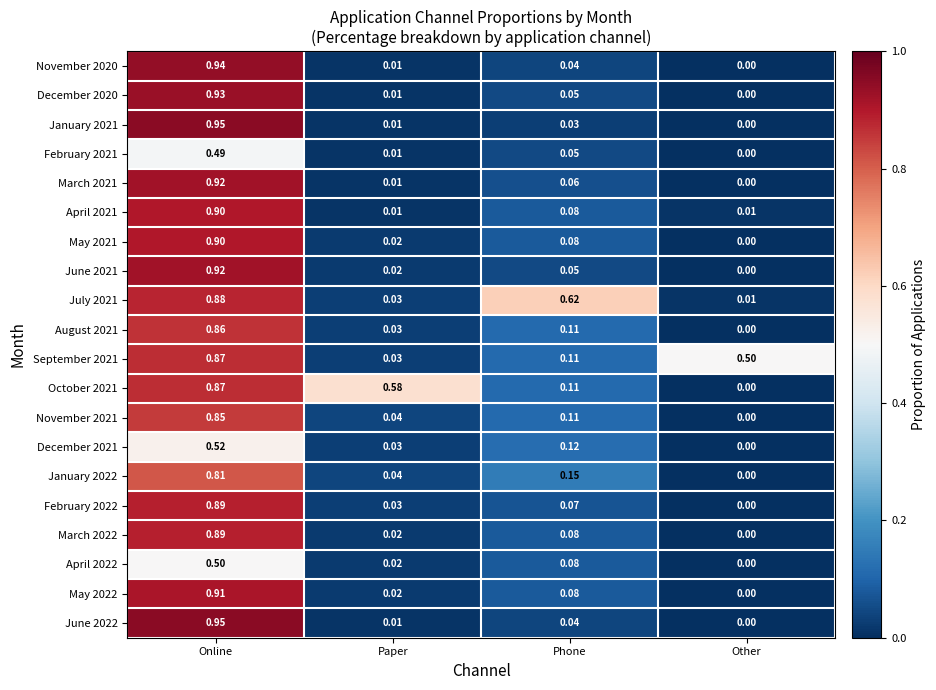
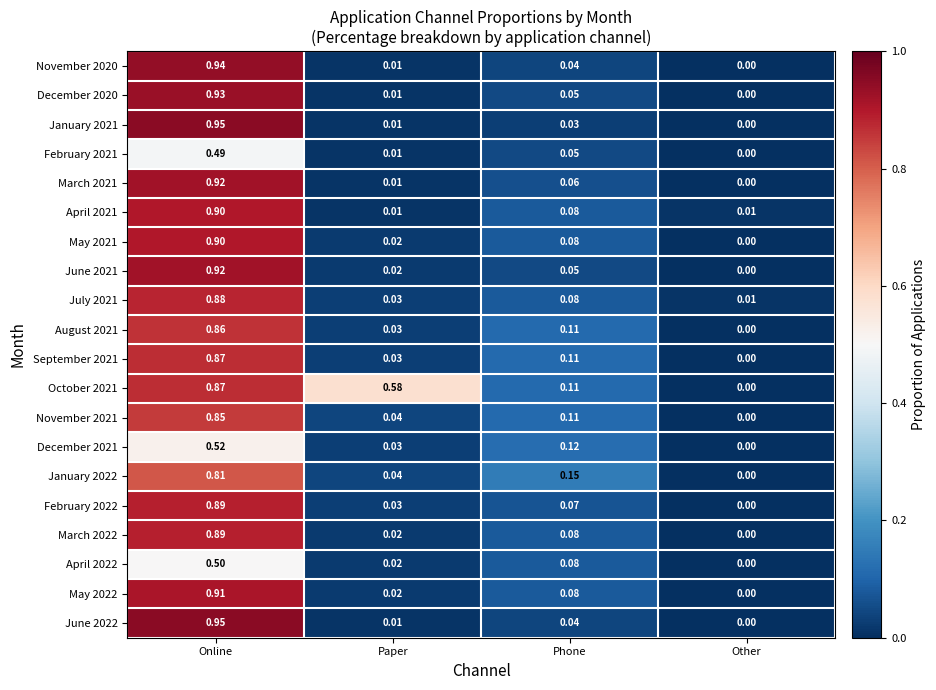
  {
    "November 2020": {
      "Online": 0.94,
      "Paper": 0.01,
      "Phone": 0.04,
      "Other": 0.00
    },
    "December 2020": {
      "Online": 0.93,
      "Paper": 0.01,
      "Phone": 0.05,
      "Other": 0.00
    },
    "January 2021": {
      "Online": 0.95,
      "Paper": 0.01,
      "Phone": 0.03,
      "Other": 0.00
    },
    "February 2021": {
      "Online": 0.49,
      "Paper": 0.01,
      "Phone": 0.05,
      "Other": 0.00
    },
    "March 2021": {
      "Online": 0.92,
      "Paper": 0.01,
      "Phone": 0.06,
      "Other": 0.00
    },
    "April 2021": {
      "Online": 0.90,
      "Paper": 0.01,
      "Phone": 0.08,
      "Other": 0.01
    },
    "May 2021": {
      "Online": 0.90,
      "Paper": 0.02,
      "Phone": 0.08,
      "Other": 0.00
    },
    "June 2021": {
      "Online": 0.92,
      "Paper": 0.02,
      "Phone": 0.05,
      "Other": 0.00
    },
    "July 2021": {
      "Online": 0.88,
      "Paper": 0.03,
-     "Phone": 0.62,
+     "Phone": 0.08,
      "Other": 0.01
    },
    "August 2021": {
      "Online": 0.86,
      "Paper": 0.03,
      "Phone": 0.11,
      "Other": 0.00
    },
    "September 2021": {
      "Online": 0.87,
      "Paper": 0.03,
      "Phone": 0.11,
-     "Other": 0.50
+     "Other": 0.00
    },
    "October 2021": {
      "Online": 0.87,
      "Paper": 0.58,
      "Phone": 0.11,
      "Other": 0.00
    },
    "November 2021": {
      "Online": 0.85,
      "Paper": 0.04,
      "Phone": 0.11,
      "Other": 0.00
    },
    "December 2021": {
      "Online": 0.52,
      "Paper": 0.03,
      "Phone": 0.12,
      "Other": 0.00
    },
    "January 2022": {
      "Online": 0.81,
      "Paper": 0.04,
      "Phone": 0.15,
      "Other": 0.00
    },
    "February 2022": {
      "Online": 0.89,
      "Paper": 0.03,
      "Phone": 0.07,
      "Other": 0.00
    },
    "March 2022": {
      "Online": 0.89,
      "Paper": 0.02,
      "Phone": 0.08,
      "Other": 0.00
    },
    "April 2022": {
      "Online": 0.50,
      "Paper": 0.02,
      "Phone": 0.08,
      "Other": 0.00
    },
    "May 2022": {
      "Online": 0.91,
      "Paper": 0.02,
      "Phone": 0.08,
      "Other": 0.00
    },
    "June 2022": {
      "Online": 0.95,
      "Paper": 0.01,
      "Phone": 0.04,
      "Other": 0.00
    }
  }
